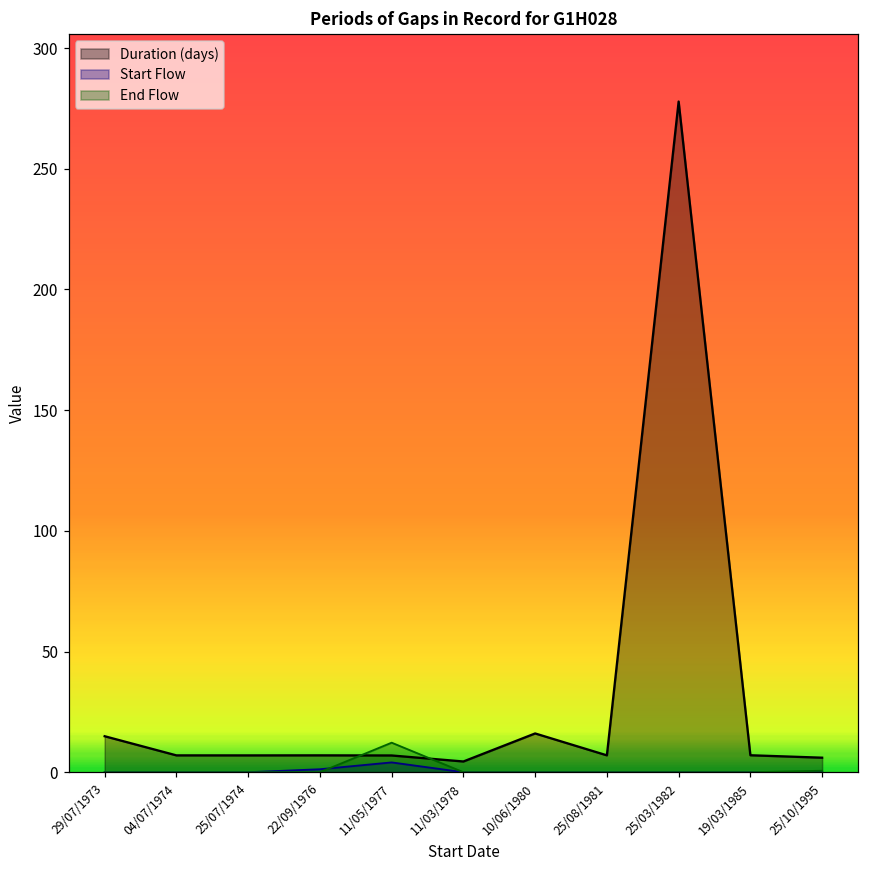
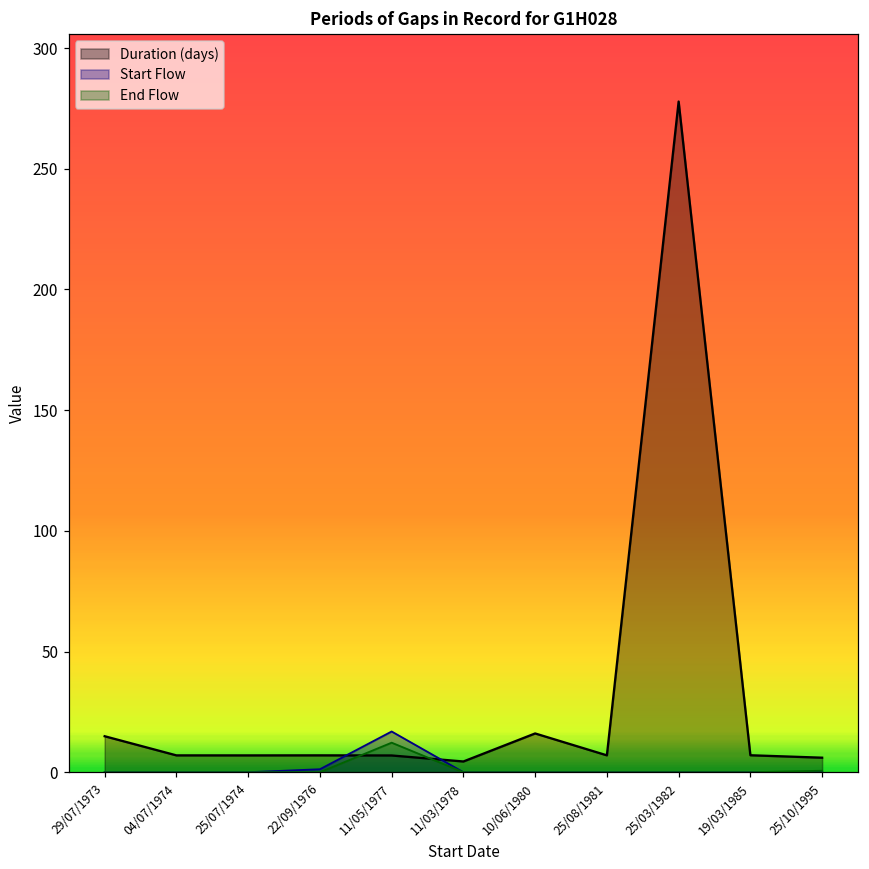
  {
    "Start Flow": {
      "22/09/1976": 1,
-     "11/05/1977": 4
+     "11/05/1977": 17
    }
  }
